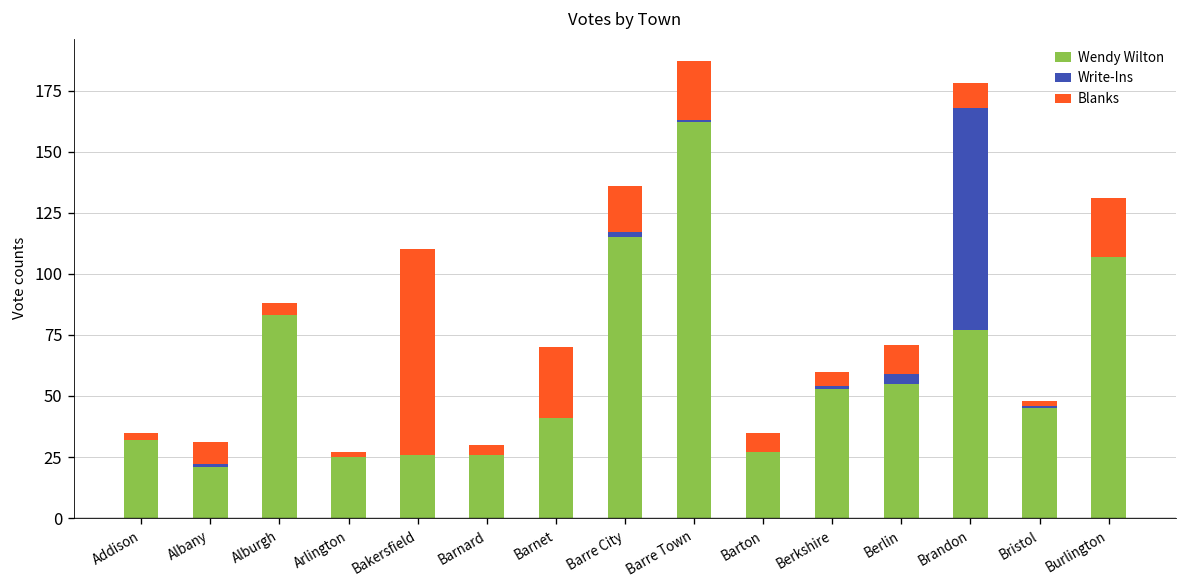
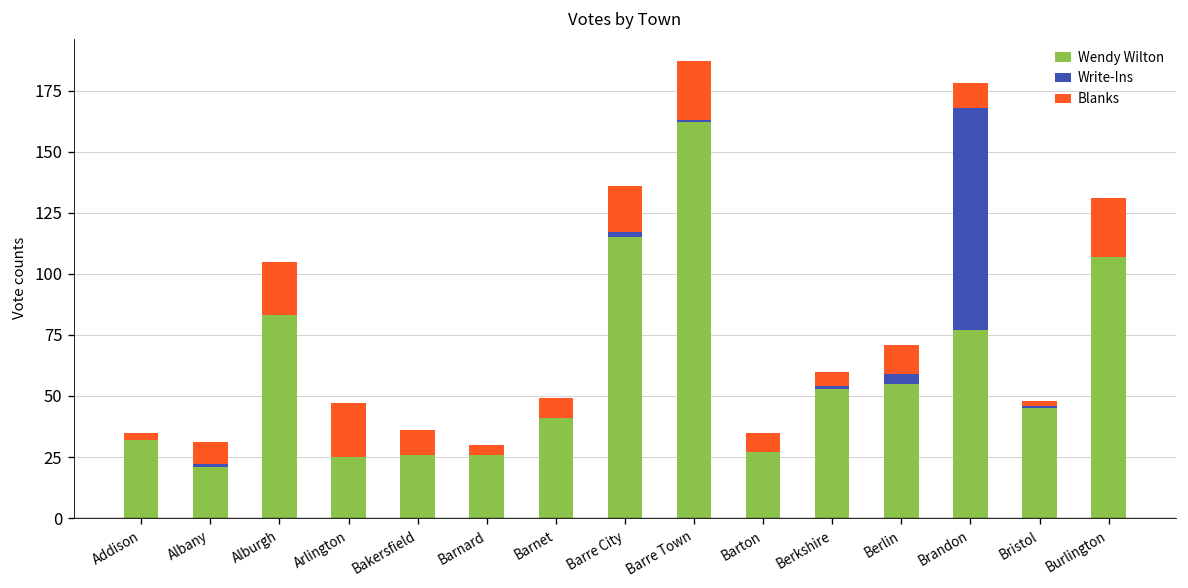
  {
    "Write-Ins": {
      "Addison": 0,
      "Alburgh": 0,
      "Arlington": 0,
      "Bakersfield": 0,
      "Barnard": 0,
      "Barnet": 0,
      "Barre City": 2,
      "Barton": 0,
      "Berlin": 4,
      "Brandon": 91,
      "Burlington": 0
    },
    "Blanks": {
      "Addison": 3,
      "Albany": 9,
-     "Alburgh": 5,
-     "Arlington": 2,
-     "Bakersfield": 84,
+     "Alburgh": 22,
+     "Arlington": 22,
+     "Bakersfield": 10,
      "Barnard": 4,
-     "Barnet": 29,
+     "Barnet": 8,
      "Barre City": 19,
      "Barre Town": 24,
      "Barton": 8,
      "Berkshire": 6,
      "Berlin": 12,
      "Brandon": 10,
      "Bristol": 2,
      "Burlington": 24
    }
  }
